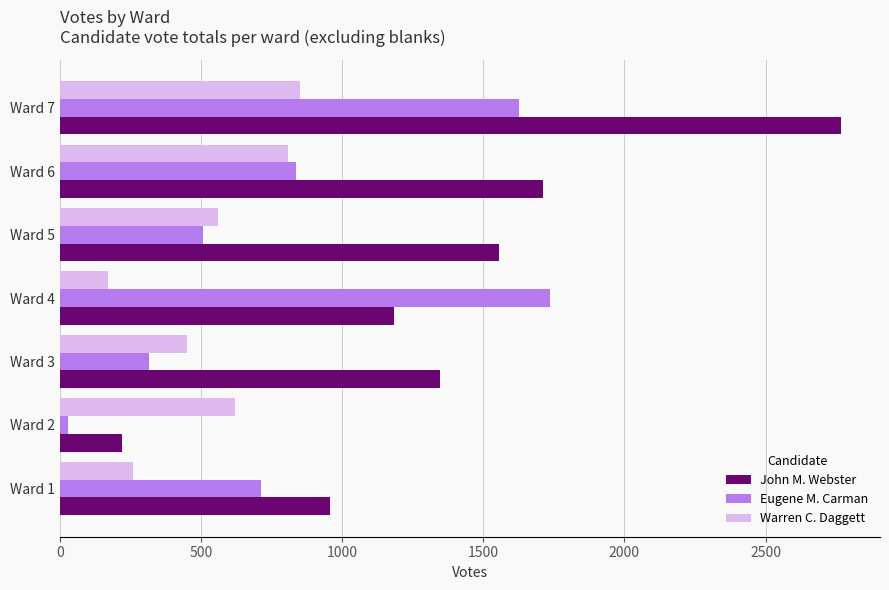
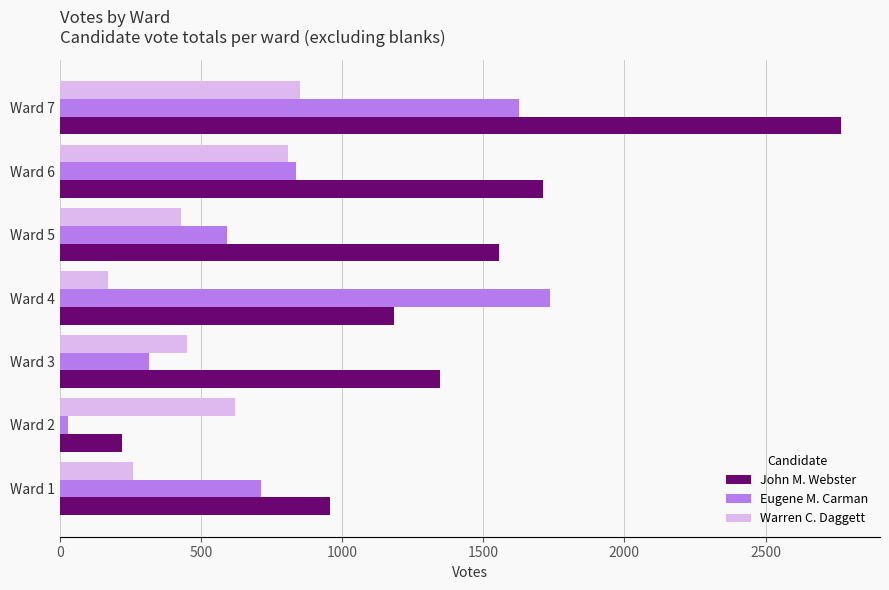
  {
    "John M. Webster": {
      "Ward 7": 2770,
      "Ward 6": 1710,
      "Ward 5": 1560,
      "Ward 4": 1180,
      "Ward 3": 1350,
      "Ward 2": 220,
      "Ward 1": 960
    },
    "Eugene M. Carman": {
      "Ward 7": 1630,
      "Ward 6": 840,
-     "Ward 5": 510,
+     "Ward 5": 590,
      "Ward 4": 1740,
      "Ward 3": 320,
      "Ward 2": 30,
      "Ward 1": 710
    },
    "Warren C. Daggett": {
      "Ward 7": 850,
      "Ward 6": 810,
-     "Ward 5": 560,
+     "Ward 5": 430,
      "Ward 4": 170,
      "Ward 3": 450,
      "Ward 2": 620,
      "Ward 1": 260
    }
  }
